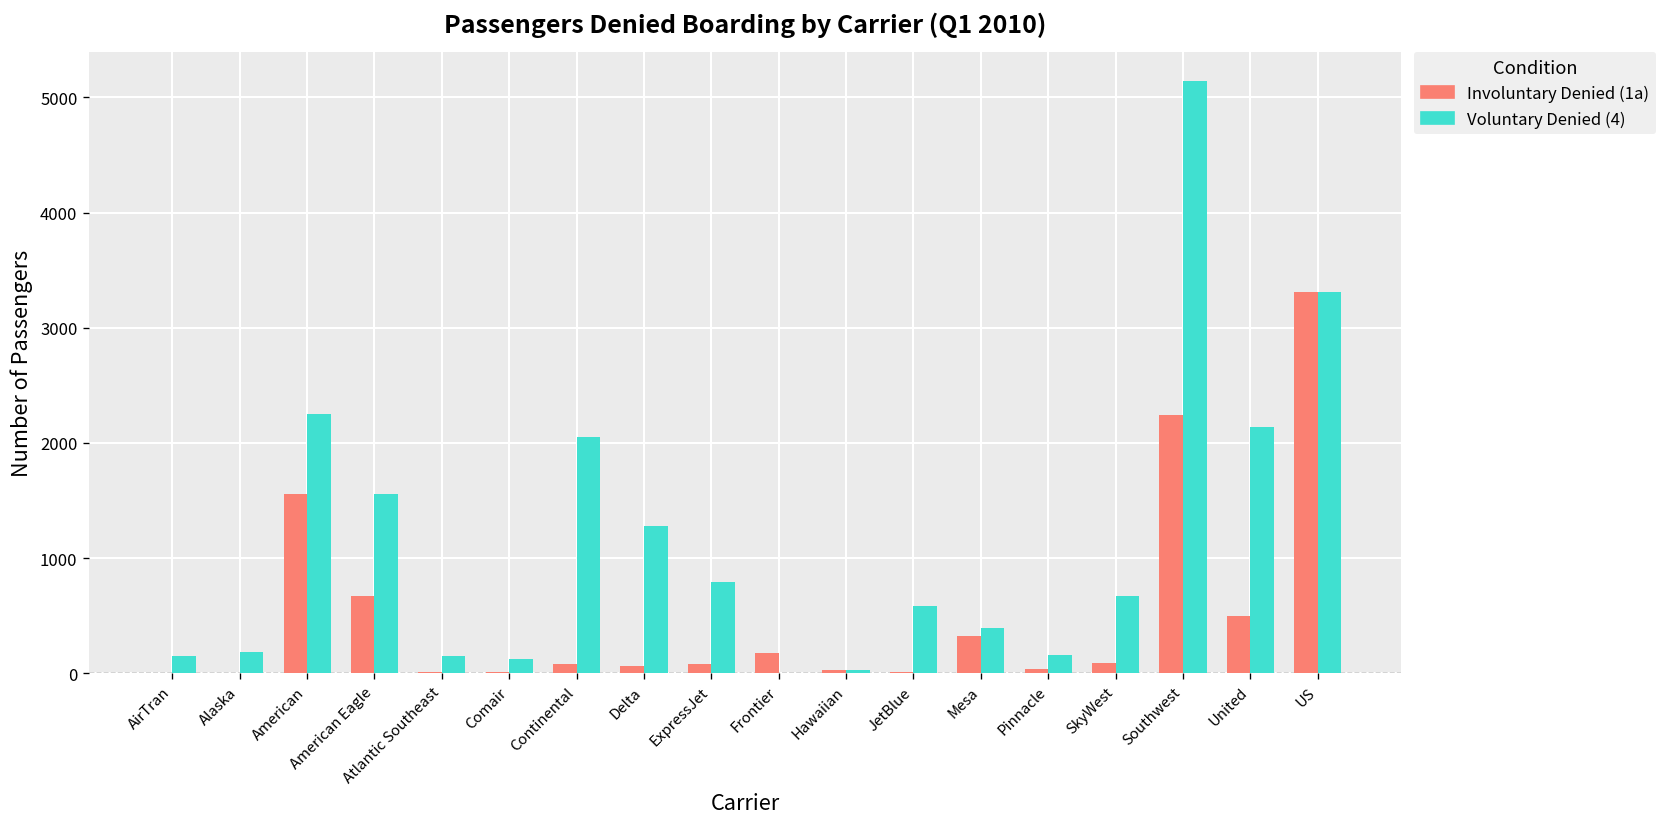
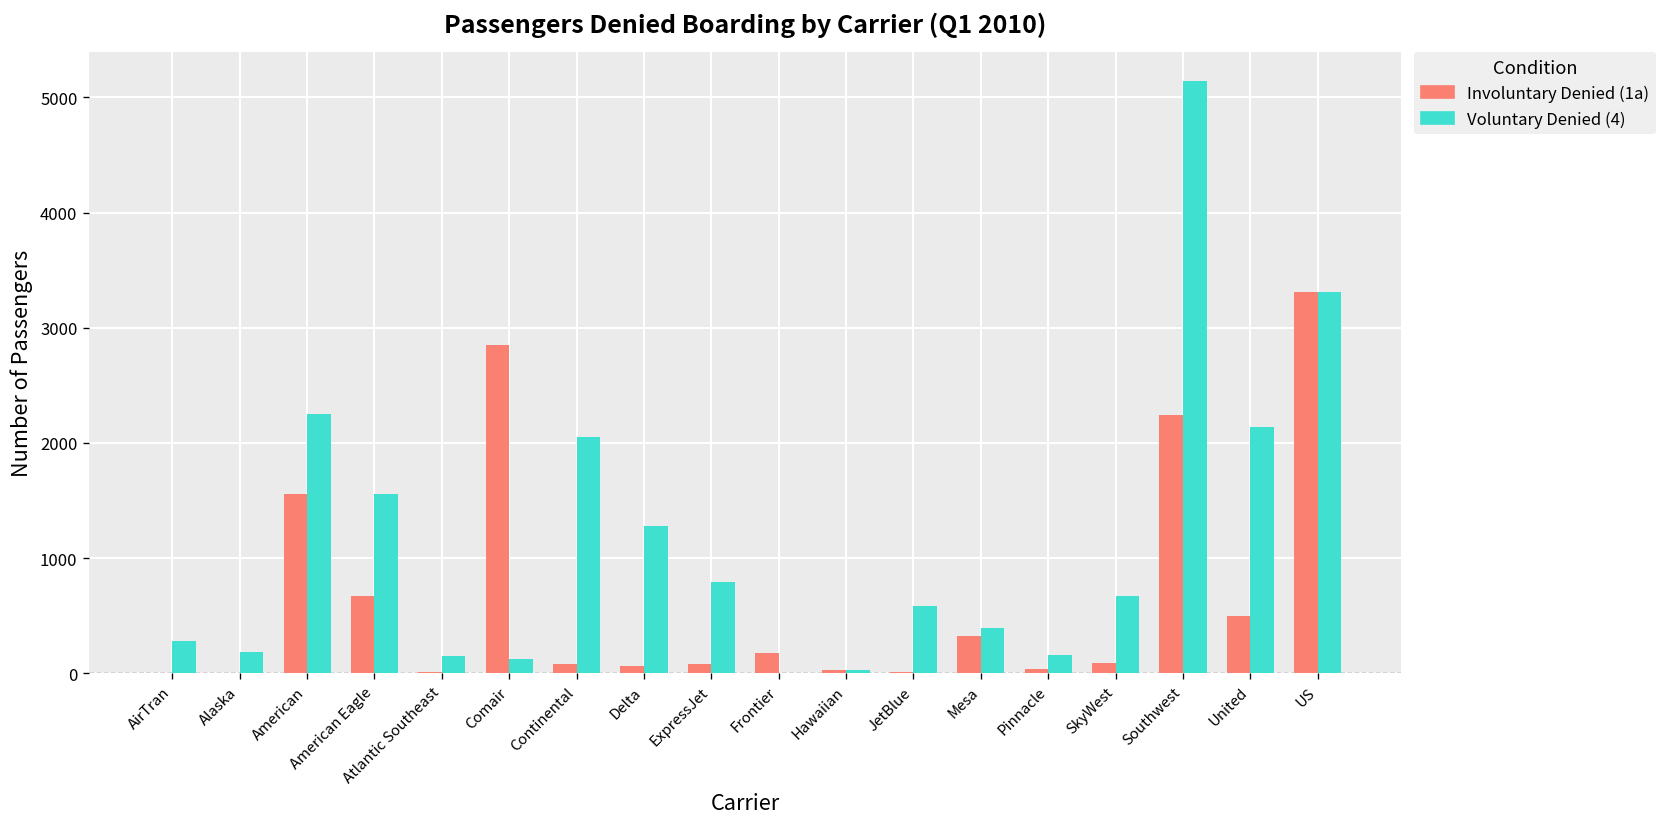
  {
    "Involuntary Denied (1a)": {
      "AirTran": 0,
      "Alaska": 0,
      "American": 1600,
      "American Eagle": 700,
-     "Comair": 0,
+     "Comair": 2800,
      "Continental": 100,
      "Delta": 100,
      "ExpressJet": 100,
      "Frontier": 200,
      "Hawaiian": 0,
      "Mesa": 300,
      "Pinnacle": 0,
      "SkyWest": 100,
      "Southwest": 2200,
      "United": 500,
      "US": 3300
    },
    "Voluntary Denied (4)": {
-     "AirTran": 100,
+     "AirTran": 300,
      "Alaska": 200,
      "American": 2200,
      "American Eagle": 1600,
      "Atlantic Southeast": 100,
      "Comair": 100,
      "Continental": 2100,
      "Delta": 1300,
      "ExpressJet": 800,
      "Hawaiian": 0,
      "JetBlue": 600,
      "Mesa": 400,
      "Pinnacle": 200,
      "SkyWest": 700,
      "Southwest": 5100,
      "United": 2100,
      "US": 3300
    }
  }
